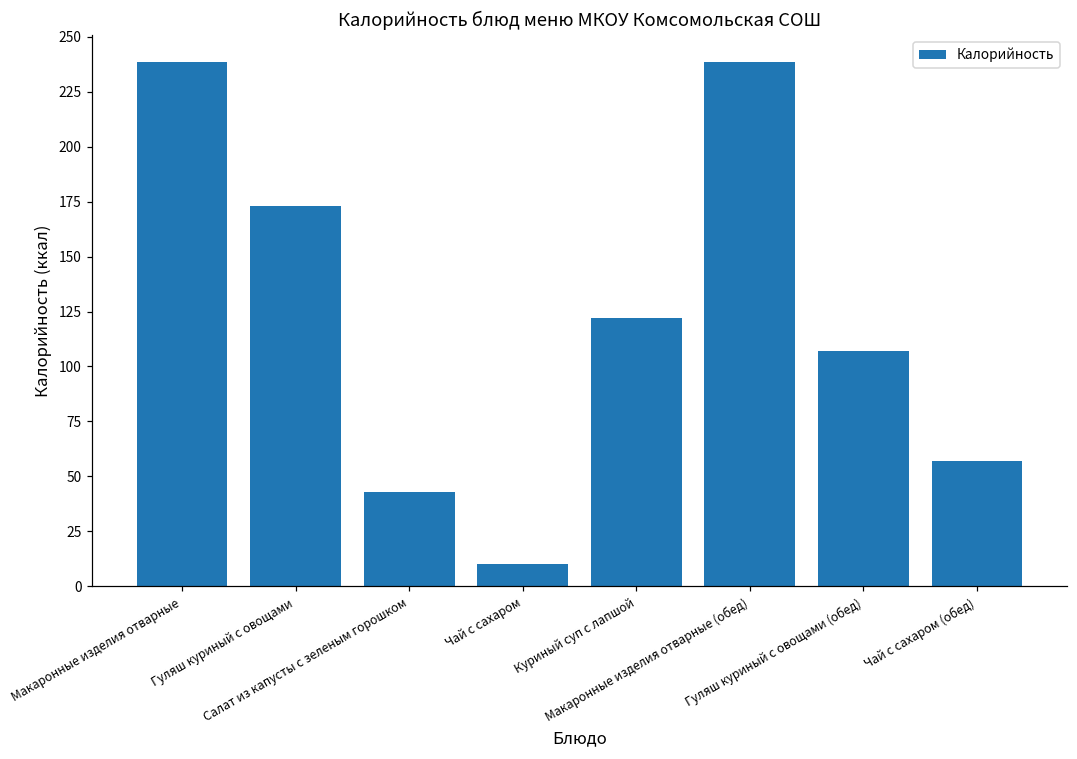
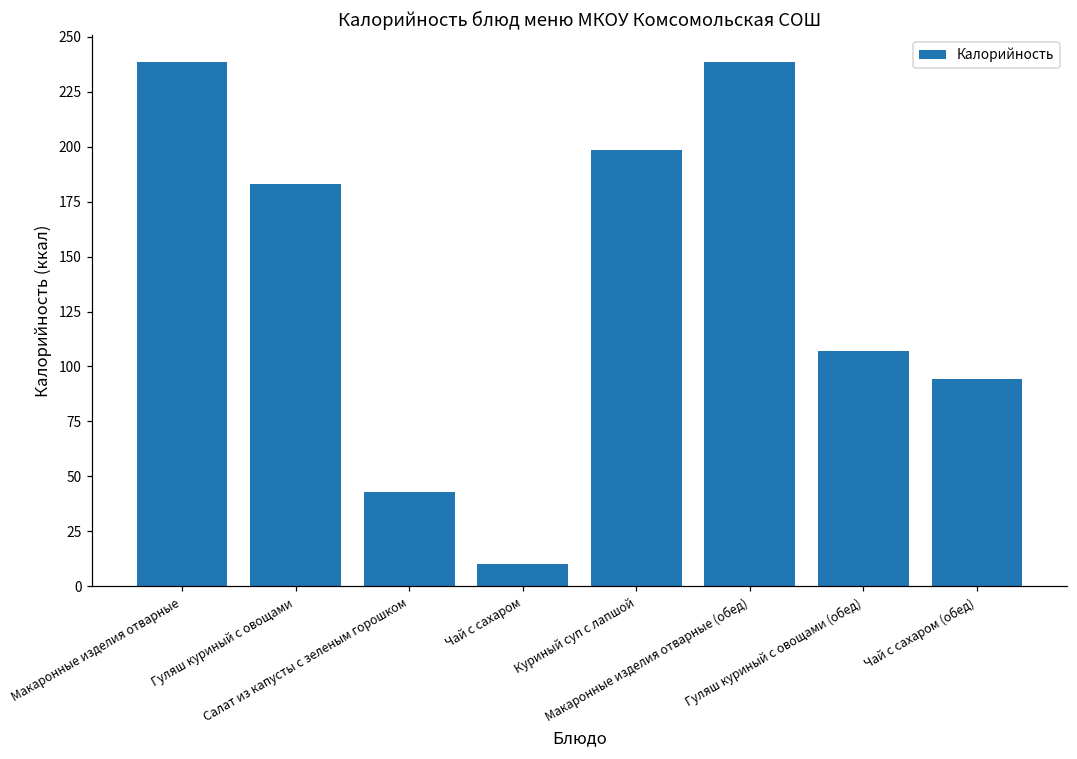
  {
    "Макаронные изделия отварные": 239,
-   "Гуляш куриный с овощами": 173,
+   "Гуляш куриный с овощами": 183,
    "Салат из капусты с зеленым горошком": 43,
    "Чай с сахаром": 10,
-   "Куриный суп с лапшой": 122,
+   "Куриный суп с лапшой": 199,
    "Макаронные изделия отварные (обед)": 239,
    "Гуляш куриный с овощами (обед)": 107,
-   "Чай с сахаром (обед)": 57
+   "Чай с сахаром (обед)": 95
  }
